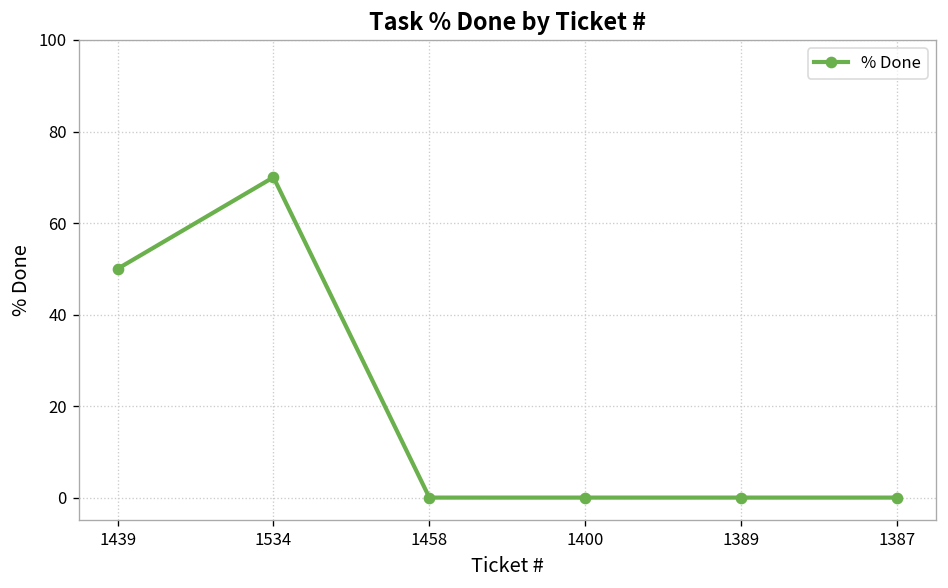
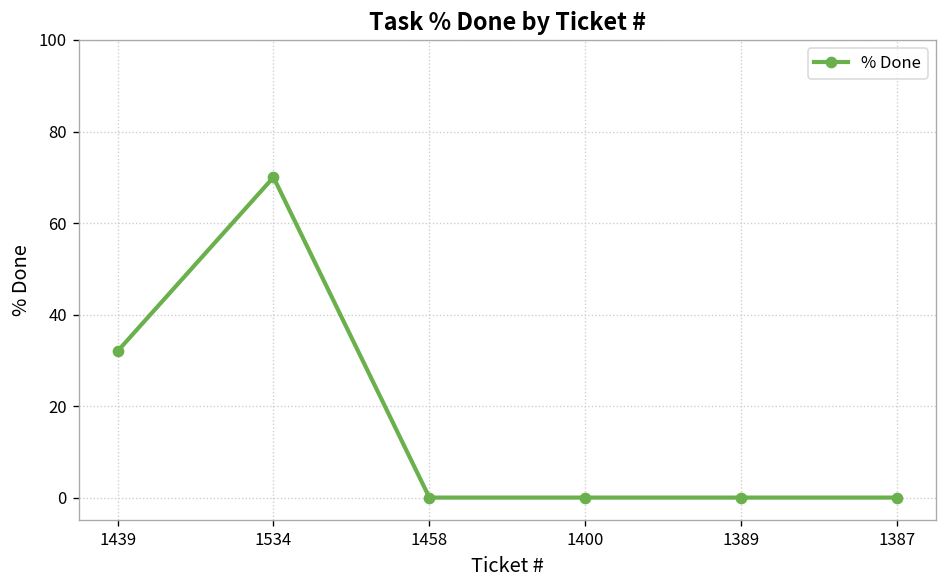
  {
-   "1439": 50,
+   "1439": 32,
    "1534": 70,
    "1458": 0,
    "1400": 0,
    "1389": 0,
    "1387": 0
  }
